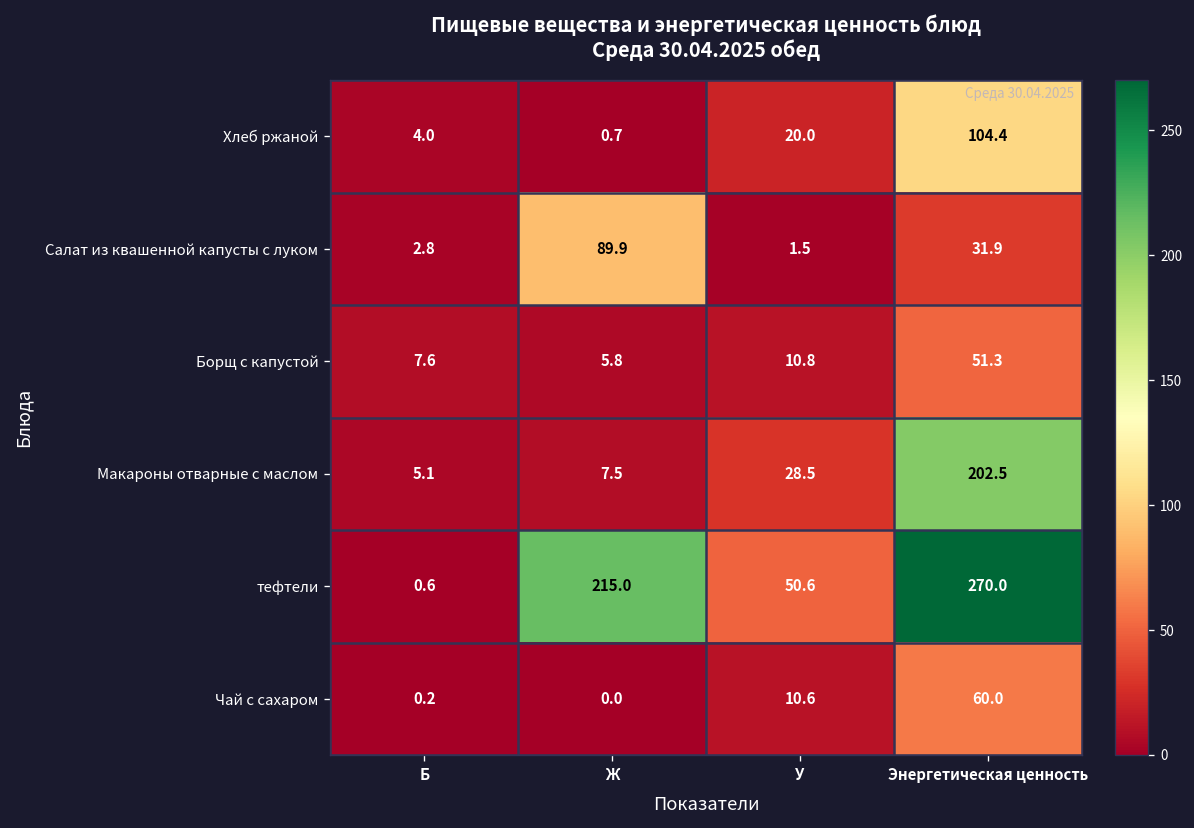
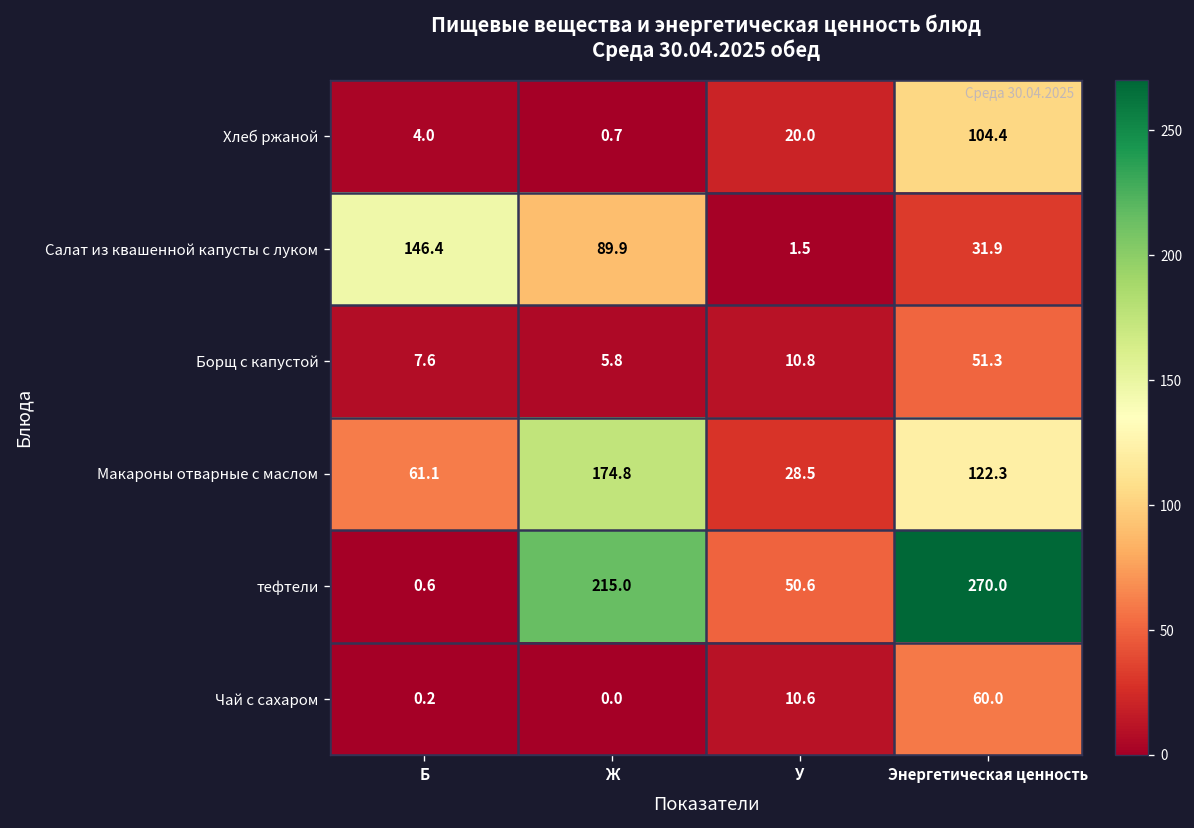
  {
    "Хлеб ржаной": {
      "Б": 4.0,
      "Ж": 0.7,
      "У": 20.0
    },
    "Салат из квашенной капусты с луком": {
-     "Б": 2.8,
+     "Б": 146.4,
      "Ж": 89.9,
      "У": 1.5,
      "Энергетическая ценность": 31.9
    },
    "Борщ с капустой": {
      "Б": 7.6,
      "Ж": 5.8,
      "У": 10.8,
      "Энергетическая ценность": 51.3
    },
    "Макароны отварные с маслом": {
-     "Б": 5.1,
-     "Ж": 7.5,
+     "Б": 61.1,
+     "Ж": 174.8,
      "У": 28.5,
-     "Энергетическая ценность": 202.5
+     "Энергетическая ценность": 122.3
    },
    "тефтели": {
      "Б": 0.6,
      "Ж": 215.0,
      "У": 50.6,
      "Энергетическая ценность": 270.0
    },
    "Чай с сахаром": {
      "Б": 0.2,
      "Ж": 0.0,
      "У": 10.6,
      "Энергетическая ценность": 60.0
    }
  }
